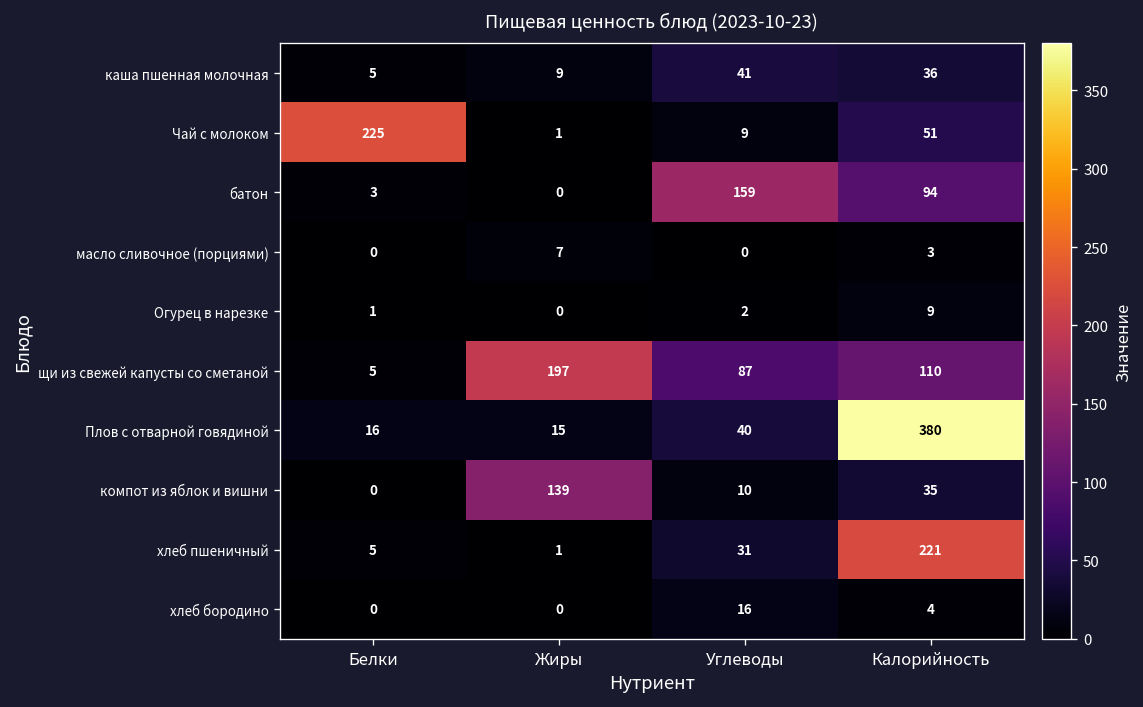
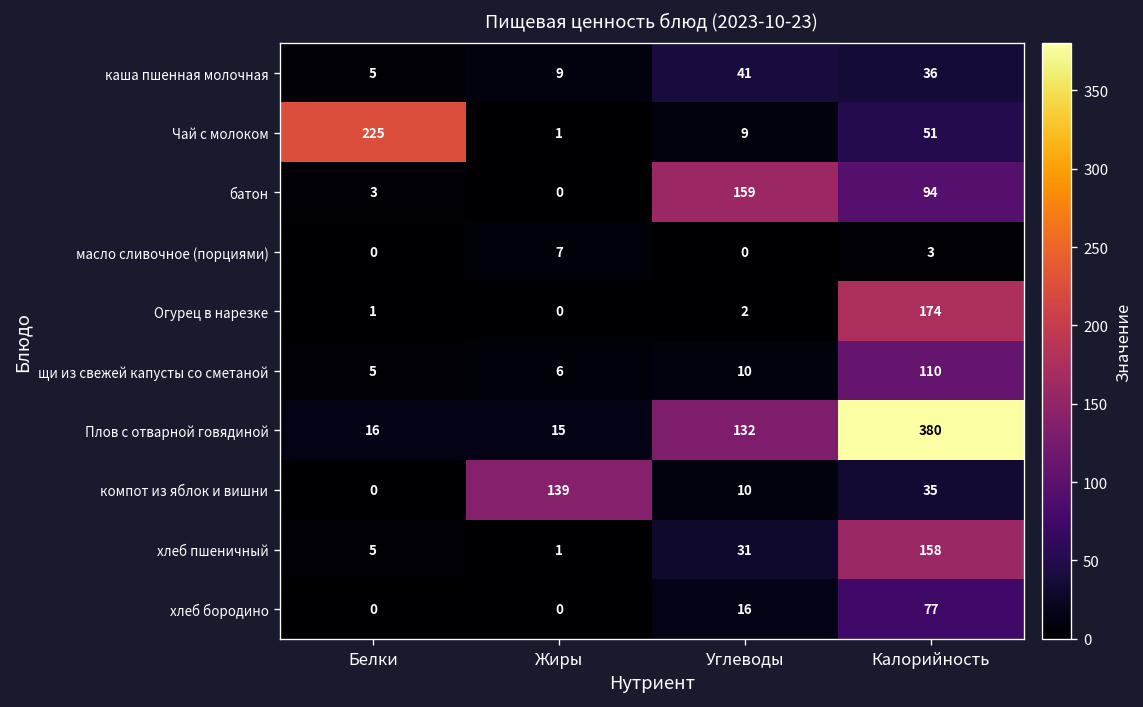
  {
    "каша пшенная молочная": {
      "Белки": 5,
      "Жиры": 9,
      "Углеводы": 41,
      "Калорийность": 36
    },
    "Чай с молоком": {
      "Белки": 225,
      "Жиры": 1,
      "Углеводы": 9,
      "Калорийность": 51
    },
    "батон": {
      "Белки": 3,
      "Жиры": 0,
      "Углеводы": 159,
      "Калорийность": 94
    },
    "масло сливочное (порциями)": {
      "Белки": 0,
      "Жиры": 7,
      "Углеводы": 0,
      "Калорийность": 3
    },
    "Огурец в нарезке": {
      "Белки": 1,
      "Жиры": 0,
      "Углеводы": 2,
-     "Калорийность": 9
+     "Калорийность": 174
    },
    "щи из свежей капусты со сметаной": {
      "Белки": 5,
-     "Жиры": 197,
-     "Углеводы": 87,
+     "Жиры": 6,
+     "Углеводы": 10,
      "Калорийность": 110
    },
    "Плов с отварной говядиной": {
      "Белки": 16,
      "Жиры": 15,
-     "Углеводы": 40,
+     "Углеводы": 132,
      "Калорийность": 380
    },
    "компот из яблок и вишни": {
      "Белки": 0,
      "Жиры": 139,
      "Углеводы": 10,
      "Калорийность": 35
    },
    "хлеб пшеничный": {
      "Белки": 5,
      "Жиры": 1,
      "Углеводы": 31,
-     "Калорийность": 221
+     "Калорийность": 158
    },
    "хлеб бородино": {
      "Белки": 0,
      "Жиры": 0,
      "Углеводы": 16,
-     "Калорийность": 4
+     "Калорийность": 77
    }
  }
